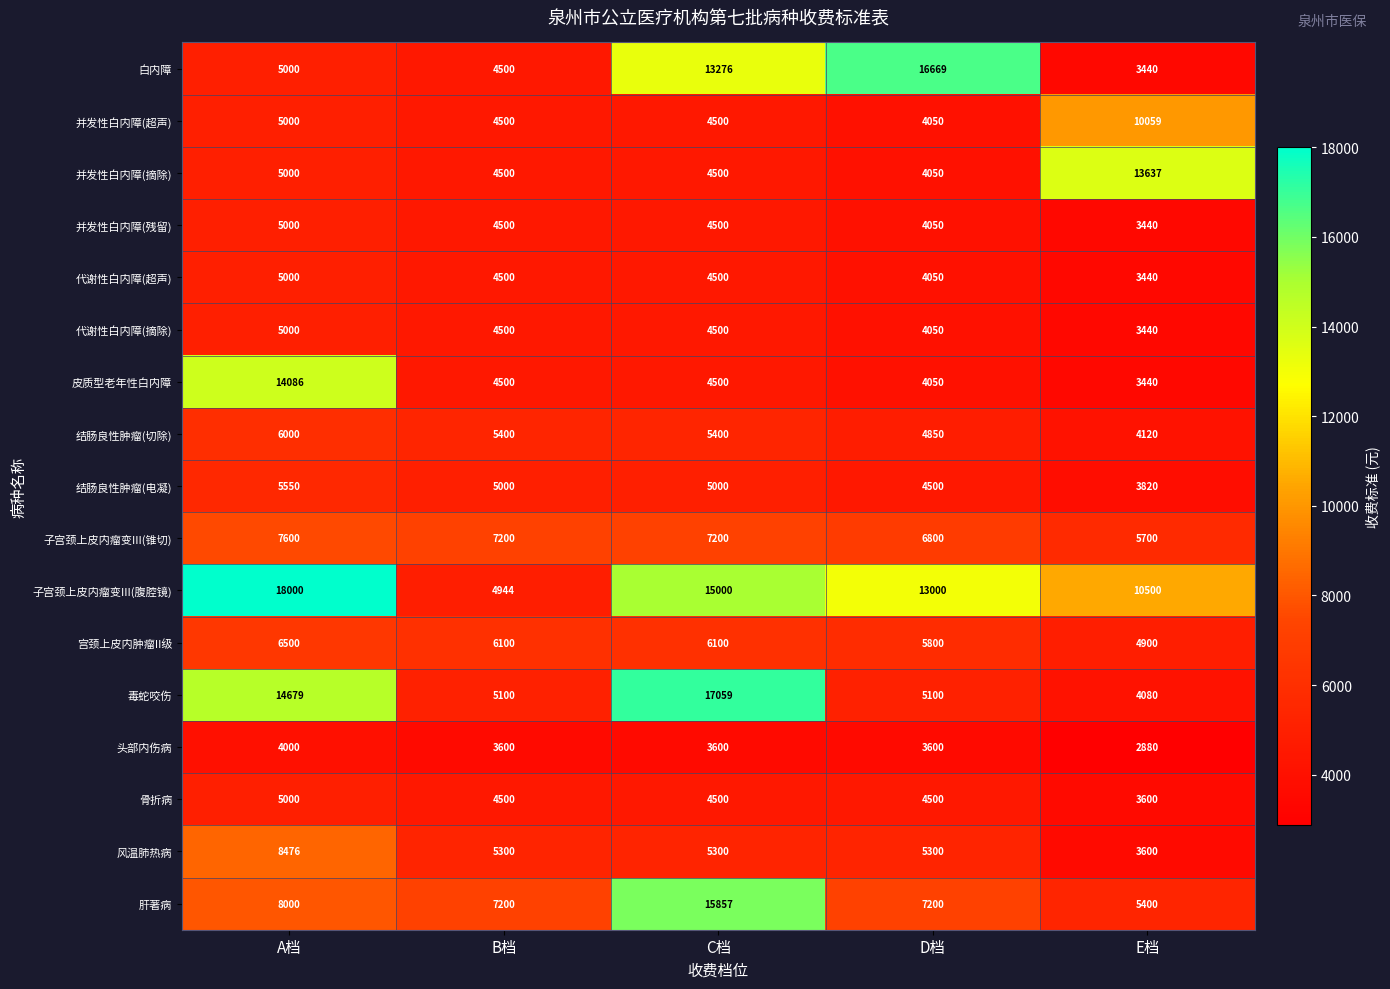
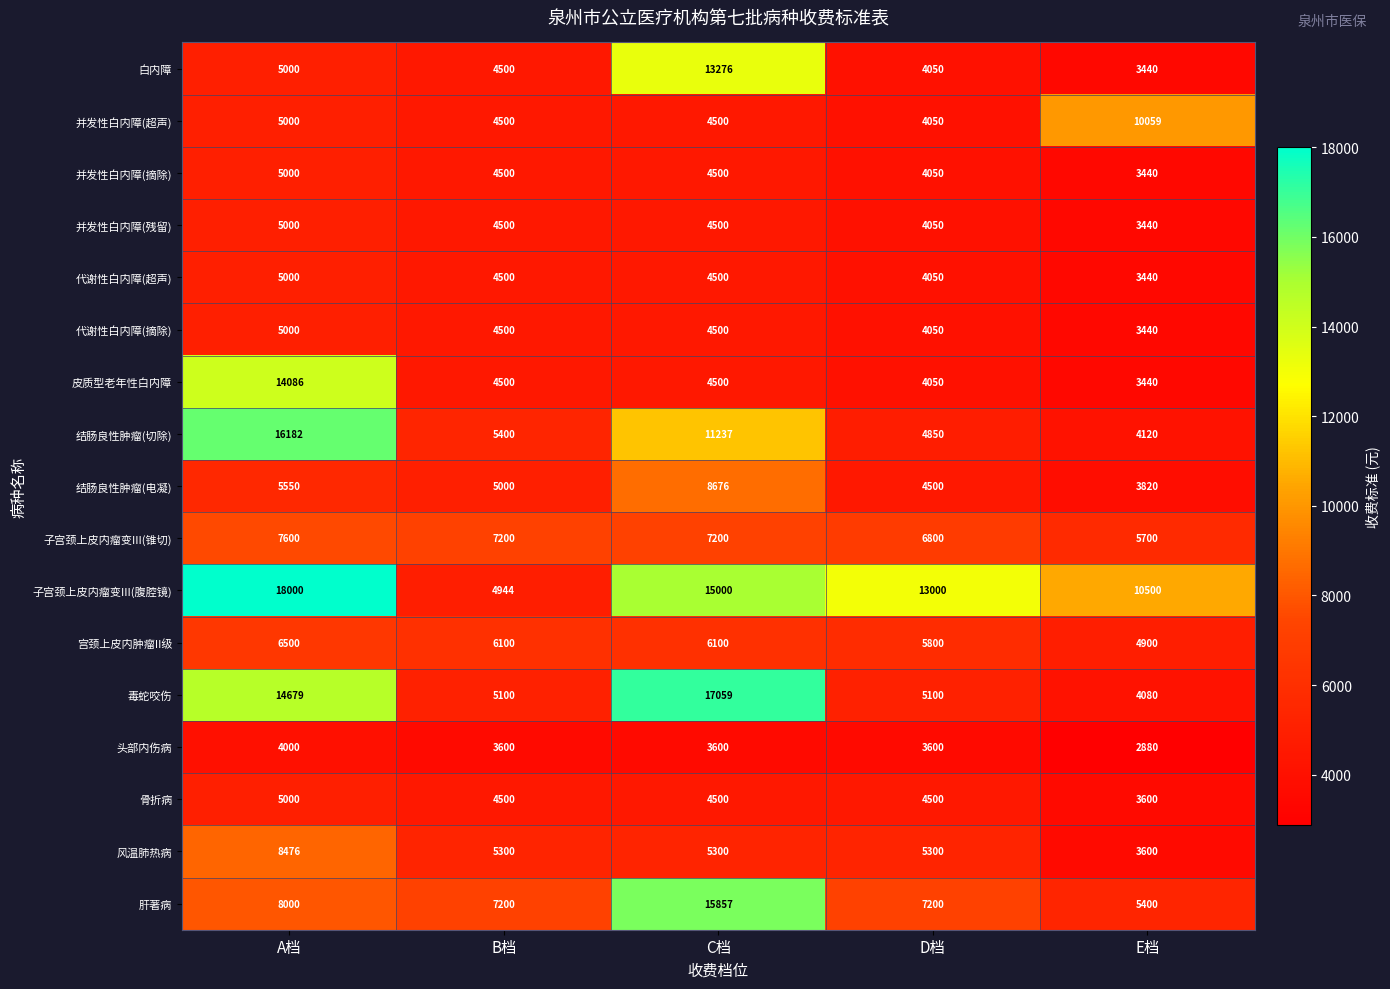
  {
    "白内障": {
      "A档": 5000,
      "B档": 4500,
      "C档": 13276,
-     "D档": 16669,
+     "D档": 4050,
      "E档": 3440
    },
    "并发性白内障(超声)": {
      "A档": 5000,
      "B档": 4500,
      "C档": 4500,
      "D档": 4050,
      "E档": 10059
    },
    "并发性白内障(摘除)": {
      "A档": 5000,
      "B档": 4500,
      "C档": 4500,
      "D档": 4050,
-     "E档": 13637
+     "E档": 3440
    },
    "并发性白内障(残留)": {
      "A档": 5000,
      "B档": 4500,
      "C档": 4500,
      "D档": 4050,
      "E档": 3440
    },
    "代谢性白内障(超声)": {
      "A档": 5000,
      "B档": 4500,
      "C档": 4500,
      "D档": 4050,
      "E档": 3440
    },
    "代谢性白内障(摘除)": {
      "A档": 5000,
      "B档": 4500,
      "C档": 4500,
      "D档": 4050,
      "E档": 3440
    },
    "皮质型老年性白内障": {
      "A档": 14086,
      "B档": 4500,
      "C档": 4500,
      "D档": 4050,
      "E档": 3440
    },
    "结肠良性肿瘤(切除)": {
-     "A档": 6000,
+     "A档": 16182,
      "B档": 5400,
-     "C档": 5400,
+     "C档": 11237,
      "D档": 4850,
      "E档": 4120
    },
    "结肠良性肿瘤(电凝)": {
      "A档": 5550,
      "B档": 5000,
-     "C档": 5000,
+     "C档": 8676,
      "D档": 4500,
      "E档": 3820
    },
    "子宫颈上皮内瘤变III(锥切)": {
      "A档": 7600,
      "B档": 7200,
      "C档": 7200,
      "D档": 6800,
      "E档": 5700
    },
    "子宫颈上皮内瘤变III(腹腔镜)": {
      "A档": 18000,
      "B档": 4944,
      "C档": 15000,
      "D档": 13000,
      "E档": 10500
    },
    "宫颈上皮内肿瘤II级": {
      "A档": 6500,
      "B档": 6100,
      "C档": 6100,
      "D档": 5800,
      "E档": 4900
    },
    "毒蛇咬伤": {
      "A档": 14679,
      "B档": 5100,
      "C档": 17059,
      "D档": 5100,
      "E档": 4080
    },
    "头部内伤病": {
      "A档": 4000,
      "B档": 3600,
      "C档": 3600,
      "D档": 3600,
      "E档": 2880
    },
    "骨折病": {
      "A档": 5000,
      "B档": 4500,
      "C档": 4500,
      "D档": 4500,
      "E档": 3600
    },
    "风温肺热病": {
      "A档": 8476,
      "B档": 5300,
      "C档": 5300,
      "D档": 5300,
      "E档": 3600
    },
    "肝著病": {
      "A档": 8000,
      "B档": 7200,
      "C档": 15857,
      "D档": 7200,
      "E档": 5400
    }
  }
